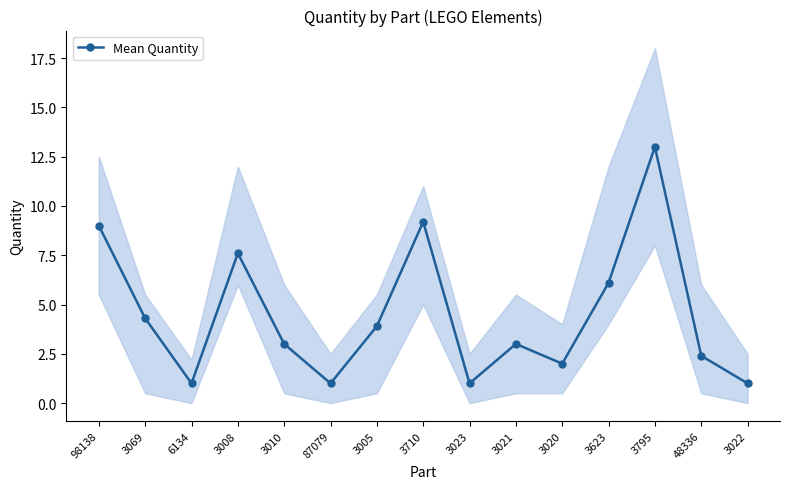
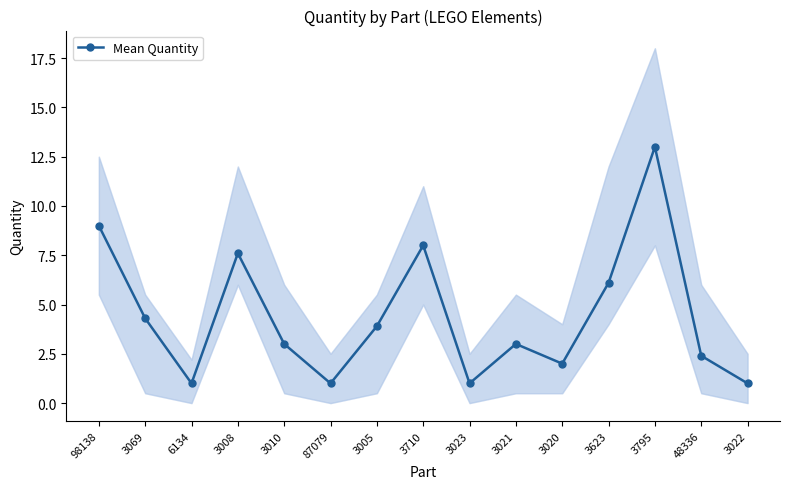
  {
    "Mean Quantity": {
      "98138": 9.0,
      "3069": 4.3,
      "6134": 1.0,
      "3008": 7.6,
      "3010": 3.0,
      "87079": 1.0,
      "3005": 3.9,
-     "3710": 9.2,
+     "3710": 8.0,
      "3023": 1.0,
      "3021": 3.0,
      "3020": 2.0,
      "3623": 6.1,
      "3795": 13.0,
      "48336": 2.4,
      "3022": 1.0
    }
  }
